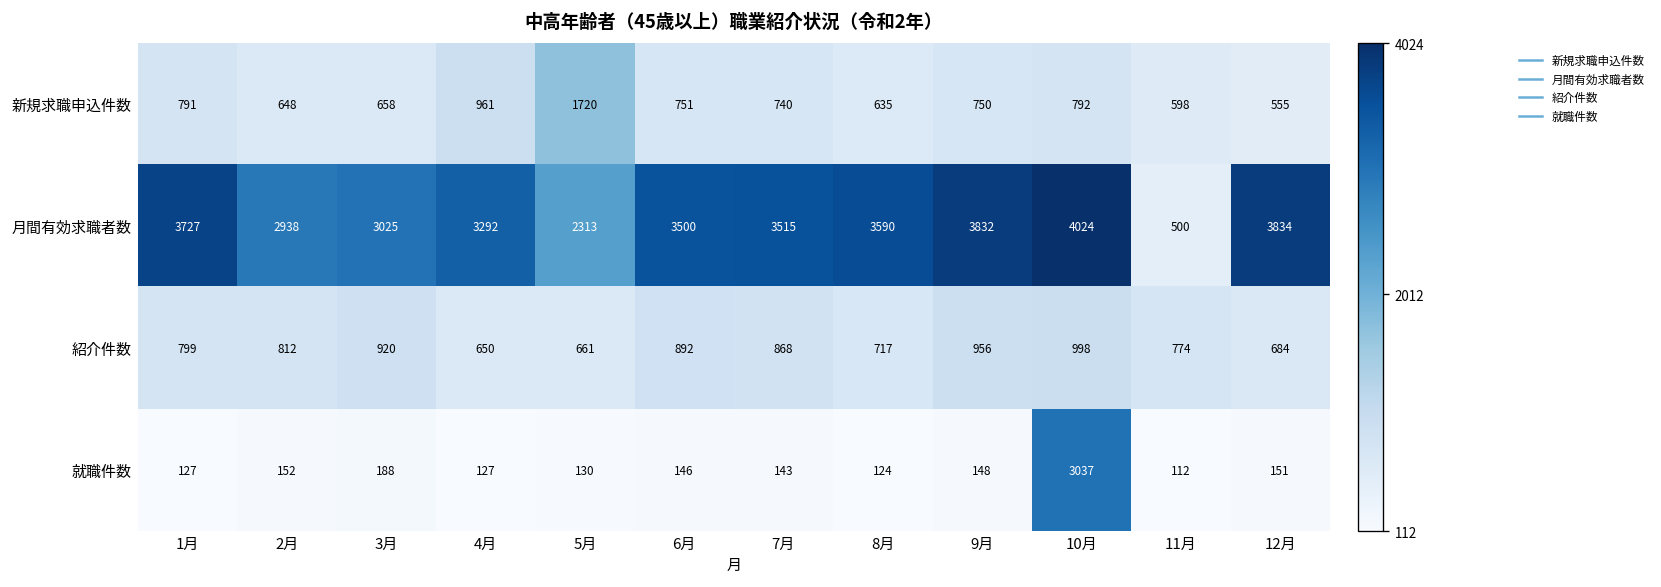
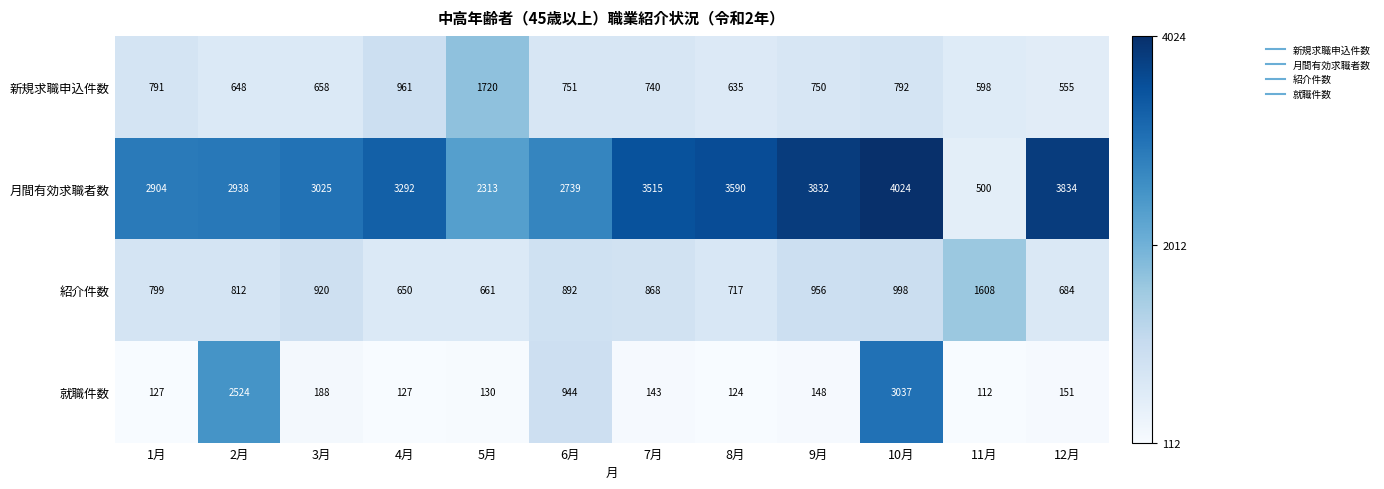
  {
    "新規求職申込件数": {
      "1月": 791,
      "2月": 648,
      "3月": 658,
      "4月": 961,
      "5月": 1720,
      "6月": 751,
      "7月": 740,
      "8月": 635,
      "9月": 750,
      "10月": 792,
      "11月": 598,
      "12月": 555
    },
    "月間有効求職者数": {
-     "1月": 3727,
+     "1月": 2904,
      "2月": 2938,
      "3月": 3025,
      "4月": 3292,
      "5月": 2313,
-     "6月": 3500,
+     "6月": 2739,
      "7月": 3515,
      "8月": 3590,
      "9月": 3832,
      "10月": 4024,
      "11月": 500,
      "12月": 3834
    },
    "紹介件数": {
      "1月": 799,
      "2月": 812,
      "3月": 920,
      "4月": 650,
      "5月": 661,
      "6月": 892,
      "7月": 868,
      "8月": 717,
      "9月": 956,
      "10月": 998,
-     "11月": 774,
+     "11月": 1608,
      "12月": 684
    },
    "就職件数": {
      "1月": 127,
-     "2月": 152,
+     "2月": 2524,
      "3月": 188,
      "4月": 127,
      "5月": 130,
-     "6月": 146,
+     "6月": 944,
      "7月": 143,
      "8月": 124,
      "9月": 148,
      "10月": 3037,
      "11月": 112,
      "12月": 151
    }
  }
